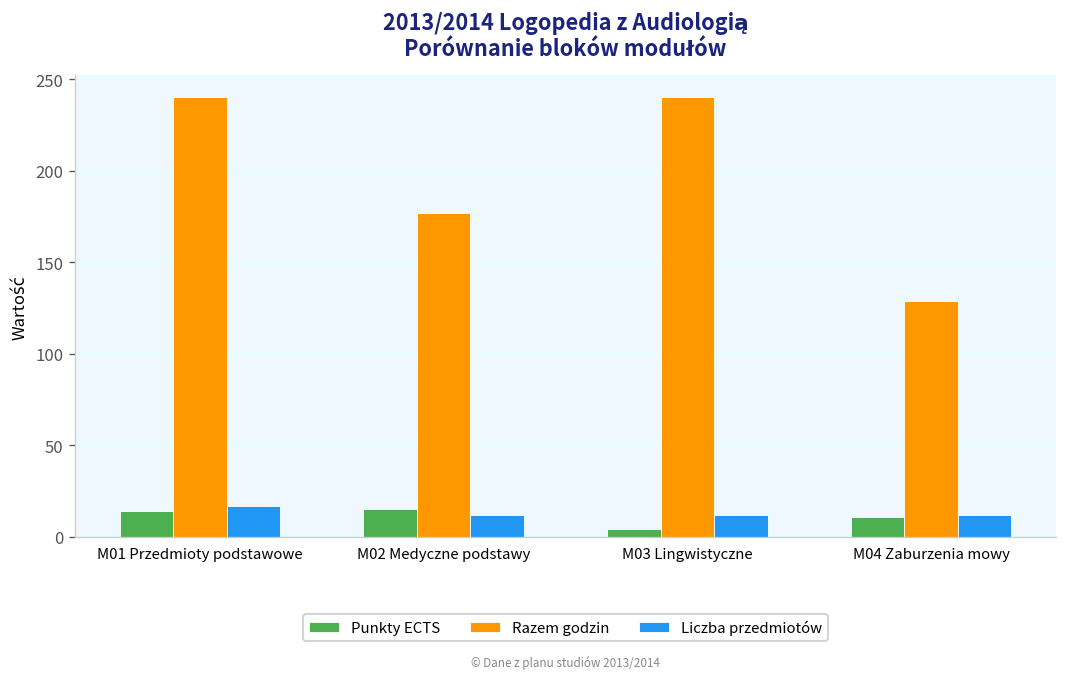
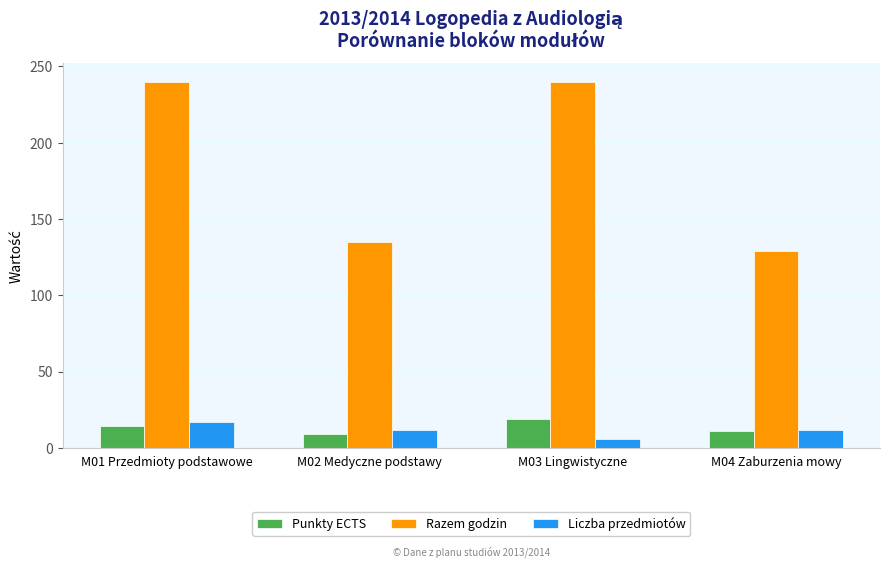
  {
    "Punkty ECTS": {
      "M01 Przedmioty podstawowe": 14,
-     "M02 Medyczne podstawy": 15,
-     "M03 Lingwistyczne": 4,
+     "M02 Medyczne podstawy": 9,
+     "M03 Lingwistyczne": 19,
      "M04 Zaburzenia mowy": 11
    },
    "Razem godzin": {
      "M01 Przedmioty podstawowe": 240,
-     "M02 Medyczne podstawy": 177,
+     "M02 Medyczne podstawy": 135,
      "M03 Lingwistyczne": 240,
      "M04 Zaburzenia mowy": 129
    },
    "Liczba przedmiotów": {
      "M01 Przedmioty podstawowe": 17,
      "M02 Medyczne podstawy": 12,
-     "M03 Lingwistyczne": 12,
+     "M03 Lingwistyczne": 6,
      "M04 Zaburzenia mowy": 12
    }
  }
